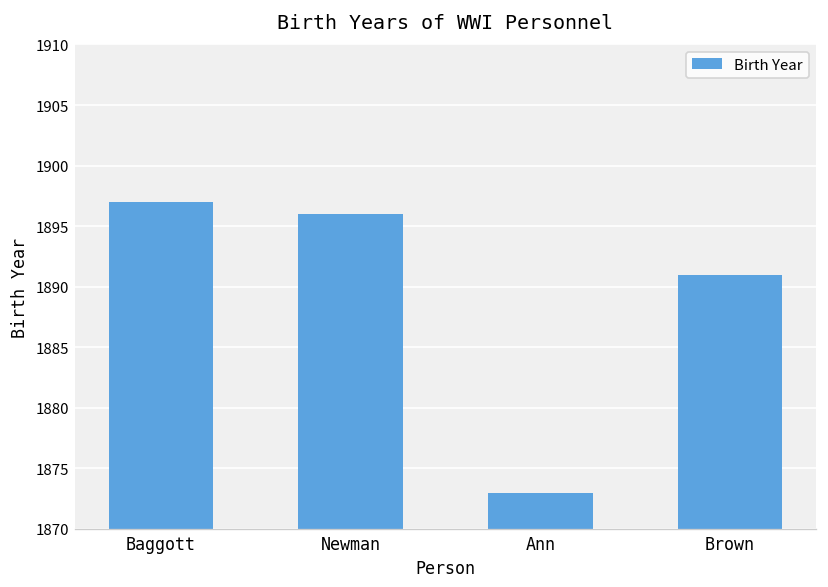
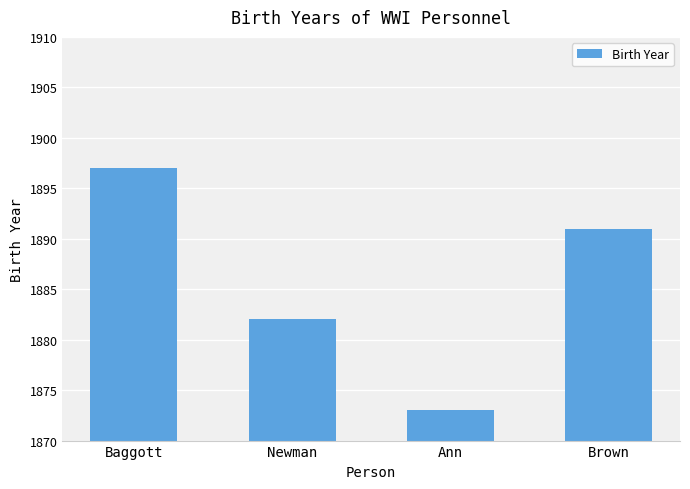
  {
    "Baggott": 1897,
-   "Newman": 1896,
+   "Newman": 1882,
    "Ann": 1873,
    "Brown": 1891
  }
